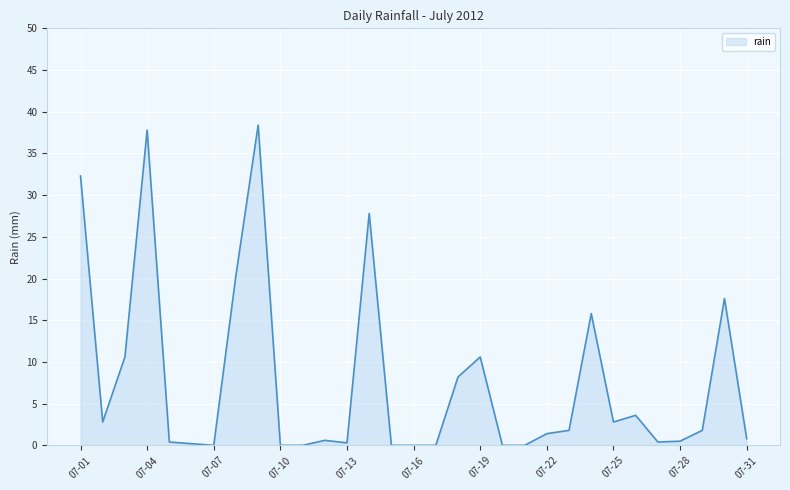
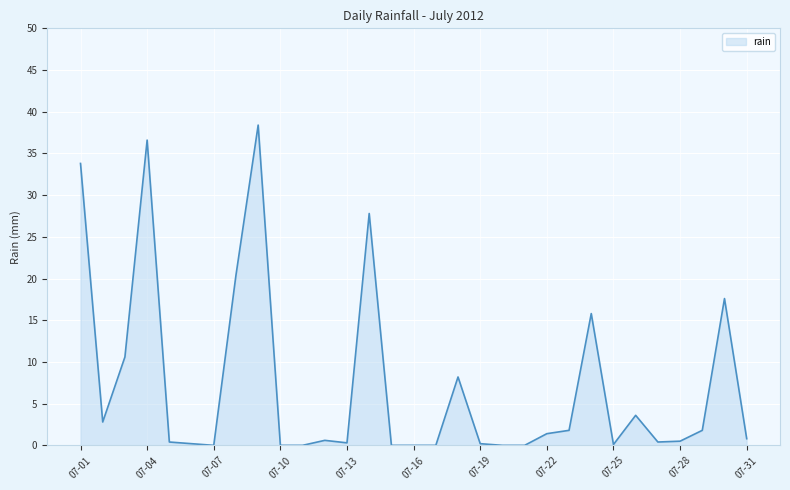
  {
-   "07-01": 32,
-   "07-04": 38,
+   "07-01": 34,
+   "07-04": 37,
    "07-07": 0,
    "07-10": 0,
    "07-13": 0,
    "07-16": 0,
-   "07-19": 11,
+   "07-19": 0,
    "07-22": 1,
-   "07-25": 3,
+   "07-25": 0,
    "07-28": 1,
    "07-31": 1
  }
